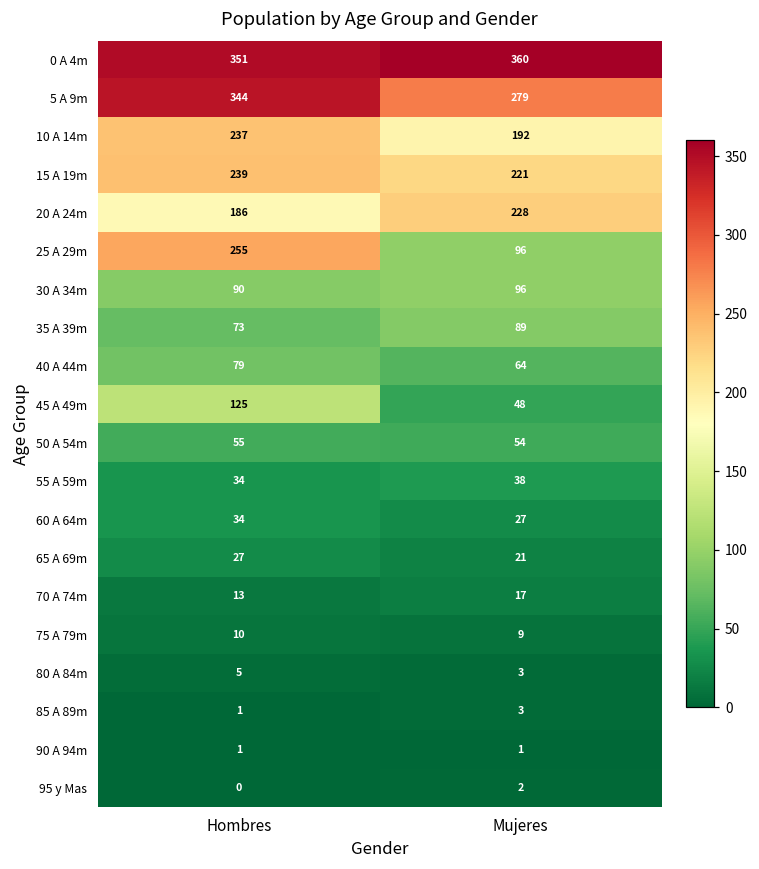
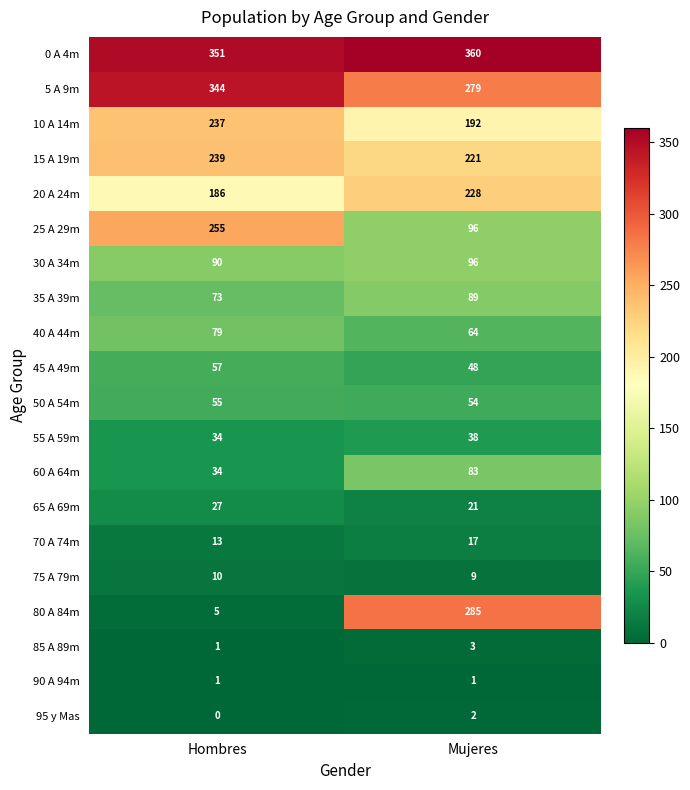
  {
    "0 A 4m": {
      "Hombres": 351,
      "Mujeres": 360
    },
    "5 A 9m": {
      "Hombres": 344,
      "Mujeres": 279
    },
    "10 A 14m": {
      "Hombres": 237,
      "Mujeres": 192
    },
    "15 A 19m": {
      "Hombres": 239,
      "Mujeres": 221
    },
    "20 A 24m": {
      "Hombres": 186,
      "Mujeres": 228
    },
    "25 A 29m": {
      "Hombres": 255,
      "Mujeres": 96
    },
    "30 A 34m": {
      "Hombres": 90,
      "Mujeres": 96
    },
    "35 A 39m": {
      "Hombres": 73,
      "Mujeres": 89
    },
    "40 A 44m": {
      "Hombres": 79,
      "Mujeres": 64
    },
    "45 A 49m": {
-     "Hombres": 125,
+     "Hombres": 57,
      "Mujeres": 48
    },
    "50 A 54m": {
      "Hombres": 55,
      "Mujeres": 54
    },
    "55 A 59m": {
      "Hombres": 34,
      "Mujeres": 38
    },
    "60 A 64m": {
      "Hombres": 34,
-     "Mujeres": 27
+     "Mujeres": 83
    },
    "65 A 69m": {
      "Hombres": 27,
      "Mujeres": 21
    },
    "70 A 74m": {
      "Hombres": 13,
      "Mujeres": 17
    },
    "75 A 79m": {
      "Hombres": 10,
      "Mujeres": 9
    },
    "80 A 84m": {
      "Hombres": 5,
-     "Mujeres": 3
+     "Mujeres": 285
    },
    "85 A 89m": {
      "Hombres": 1,
      "Mujeres": 3
    },
    "90 A 94m": {
      "Hombres": 1,
      "Mujeres": 1
    },
    "95 y Mas": {
      "Hombres": 0,
      "Mujeres": 2
    }
  }
